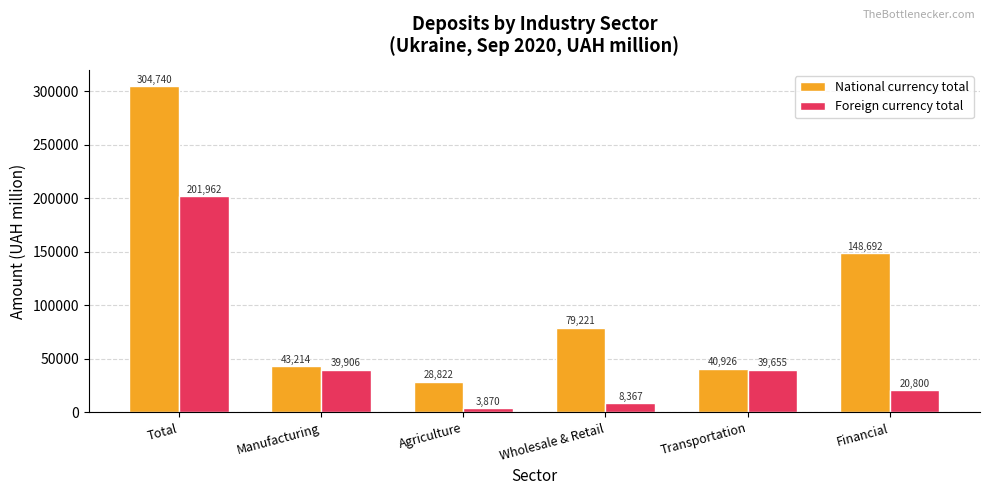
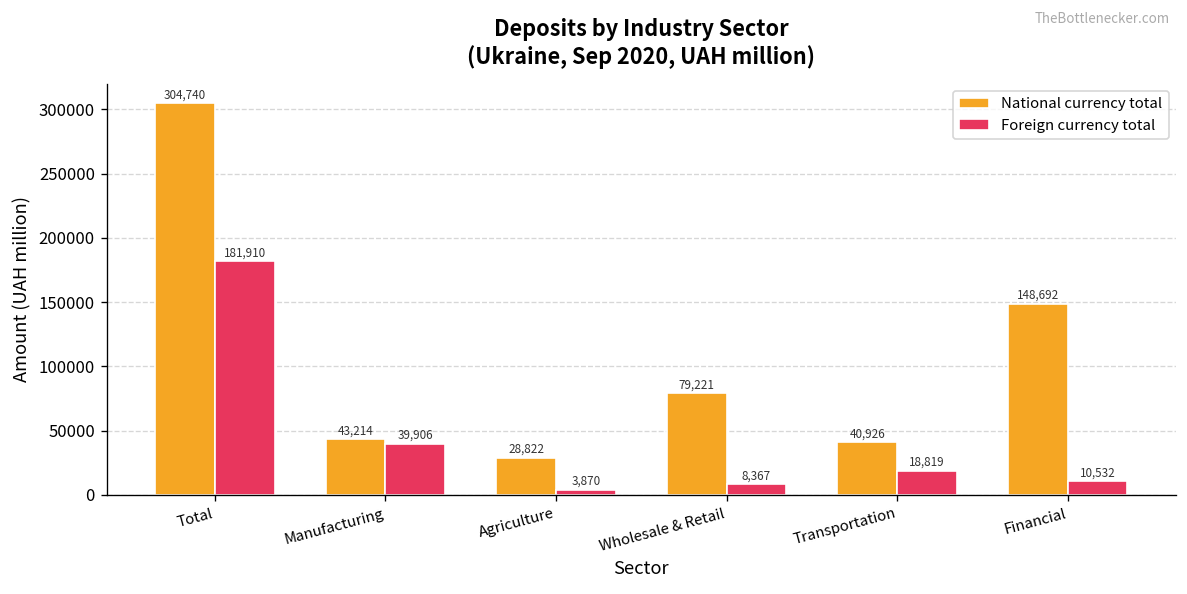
  {
    "National currency total": {
      "Total": "304,740",
      "Manufacturing": "43,214",
      "Agriculture": "28,822",
      "Wholesale & Retail": "79,221",
      "Transportation": "40,926",
      "Financial": "148,692"
    },
    "Foreign currency total": {
-     "Total": "201,962",
+     "Total": "181,910",
      "Manufacturing": "39,906",
      "Agriculture": "3,870",
      "Wholesale & Retail": "8,367",
-     "Transportation": "39,655",
-     "Financial": "20,800"
+     "Transportation": "18,819",
+     "Financial": "10,532"
    }
  }
